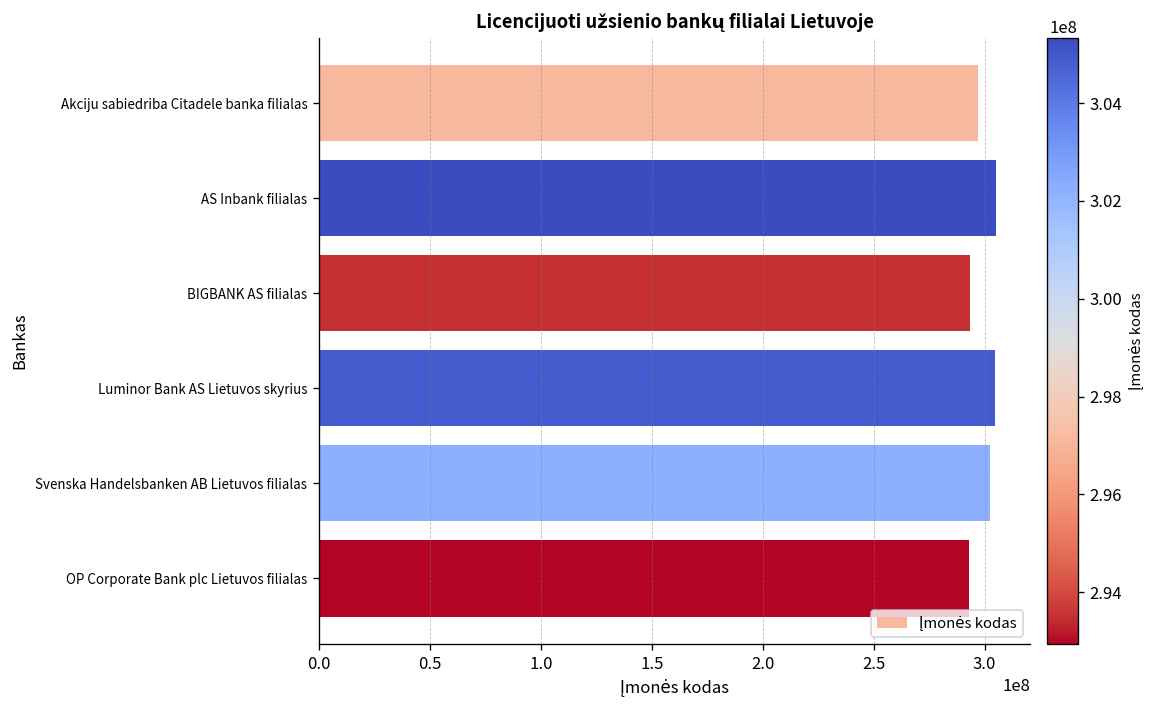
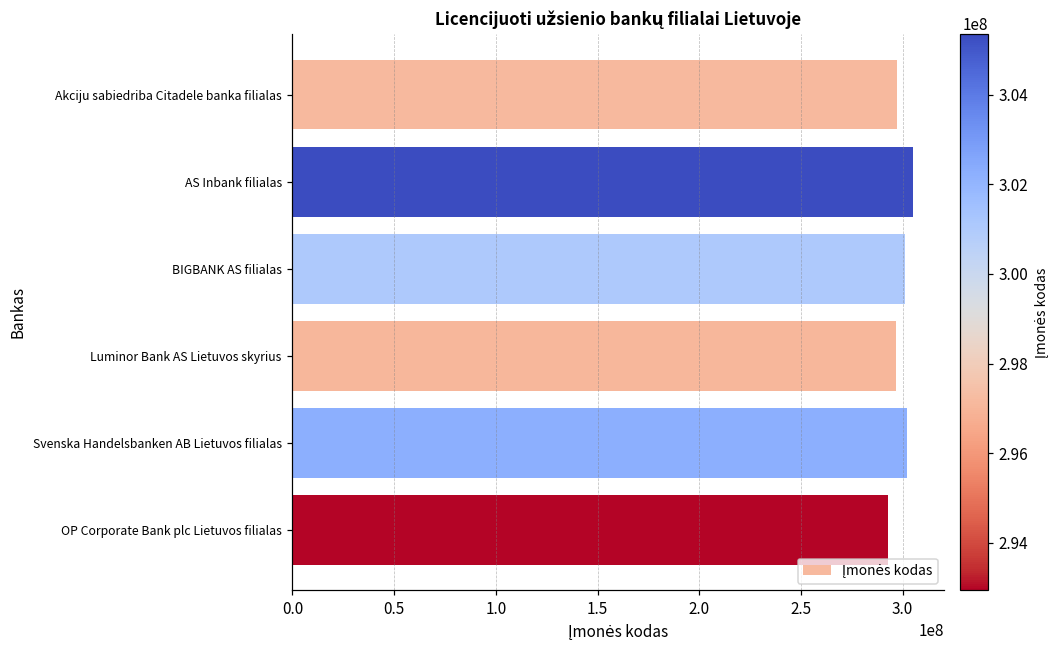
  {
    "Akciju sabiedriba Citadele banka filialas": 297000000,
    "AS Inbank filialas": 305000000,
-   "BIGBANK AS filialas": 293000000,
-   "Luminor Bank AS Lietuvos skyrius": 305000000,
+   "BIGBANK AS filialas": 301000000,
+   "Luminor Bank AS Lietuvos skyrius": 297000000,
    "Svenska Handelsbanken AB Lietuvos filialas": 302000000,
    "OP Corporate Bank plc Lietuvos filialas": 293000000
  }
